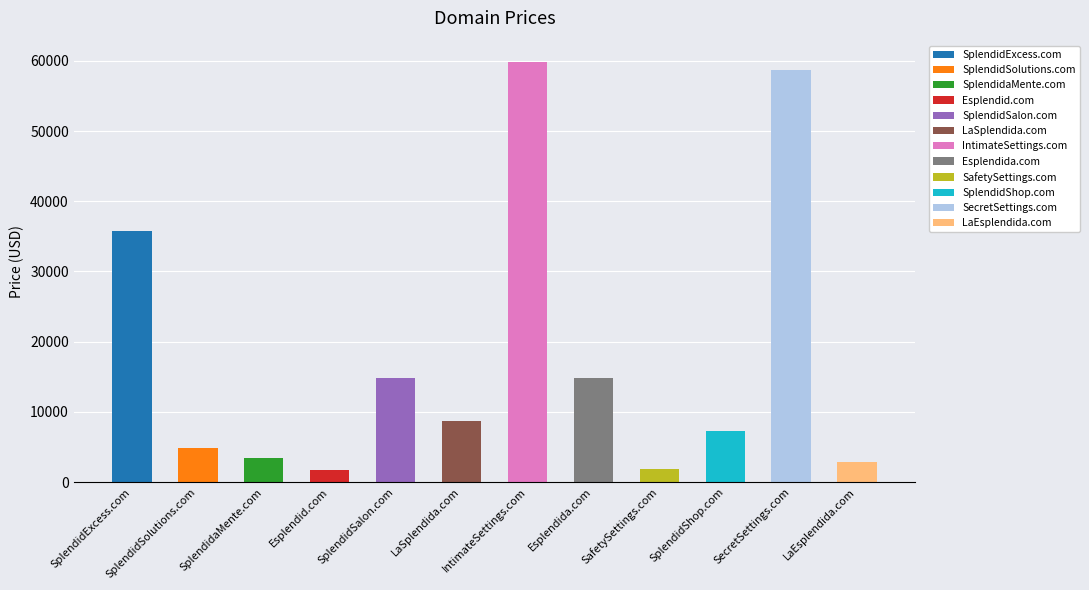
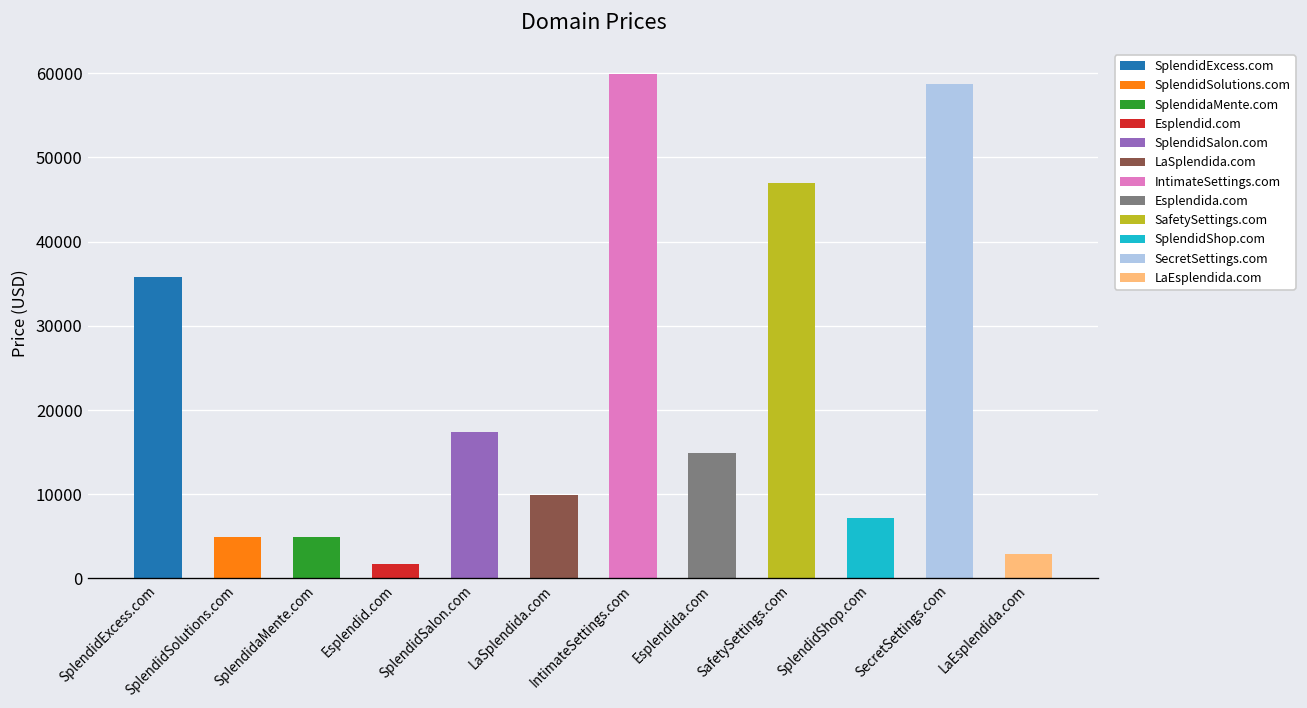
  {
    "SplendidExcess.com": 36000,
    "SplendidSolutions.com": 5000,
-   "SplendidaMente.com": 3000,
+   "SplendidaMente.com": 5000,
    "Esplendid.com": 2000,
-   "SplendidSalon.com": 15000,
-   "LaSplendida.com": 9000,
+   "SplendidSalon.com": 17000,
+   "LaSplendida.com": 10000,
    "IntimateSettings.com": 60000,
    "Esplendida.com": 15000,
-   "SafetySettings.com": 2000,
+   "SafetySettings.com": 47000,
    "SplendidShop.com": 7000,
    "SecretSettings.com": 59000,
    "LaEsplendida.com": 3000
  }
